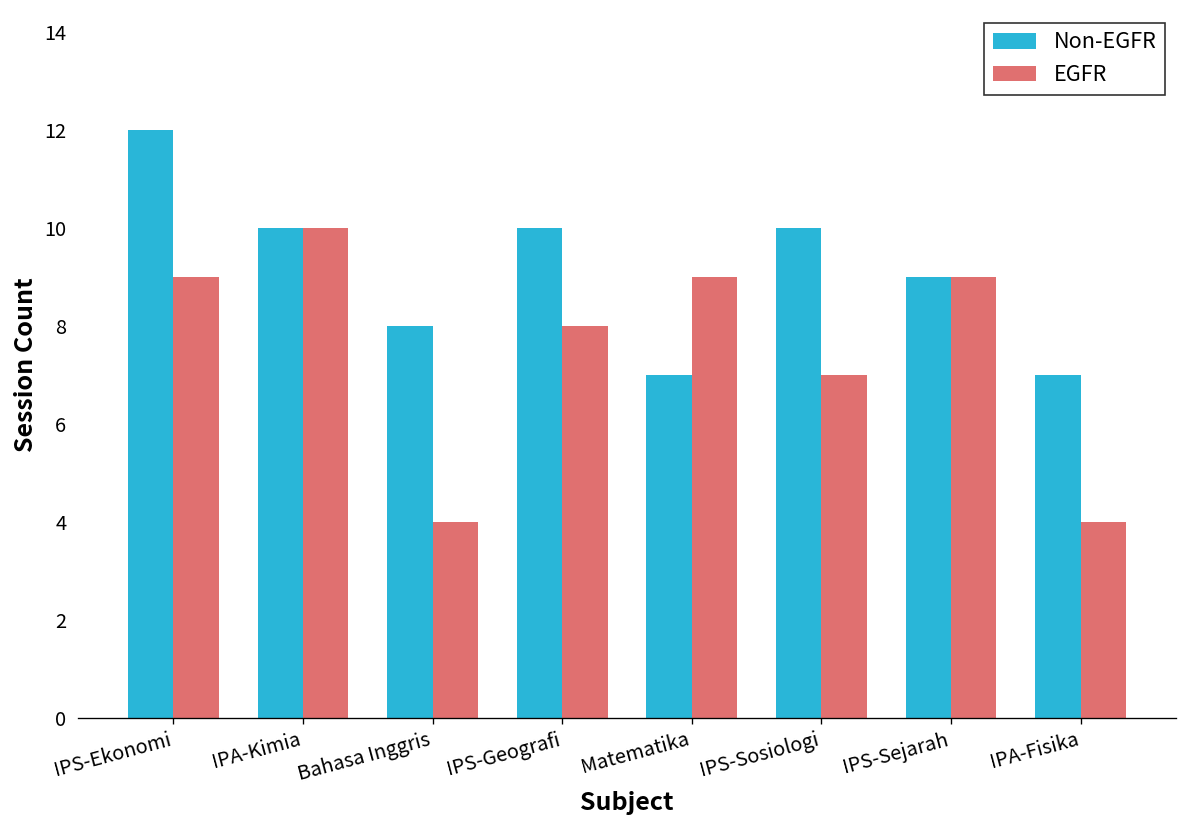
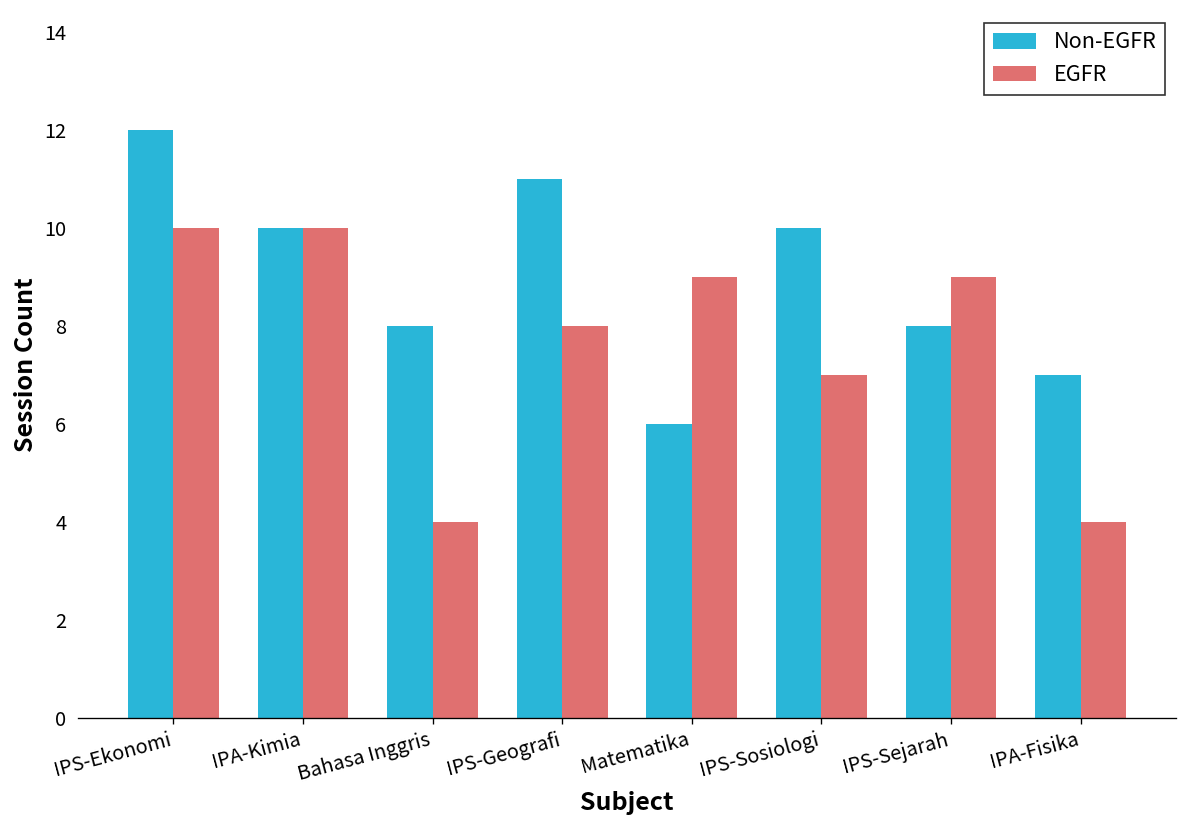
  {
    "Non-EGFR": {
      "IPS-Ekonomi": 12,
      "IPA-Kimia": 10,
      "Bahasa Inggris": 8,
-     "IPS-Geografi": 10,
-     "Matematika": 7,
+     "IPS-Geografi": 11,
+     "Matematika": 6,
      "IPS-Sosiologi": 10,
-     "IPS-Sejarah": 9,
+     "IPS-Sejarah": 8,
      "IPA-Fisika": 7
    },
    "EGFR": {
-     "IPS-Ekonomi": 9,
+     "IPS-Ekonomi": 10,
      "IPA-Kimia": 10,
      "Bahasa Inggris": 4,
      "IPS-Geografi": 8,
      "Matematika": 9,
      "IPS-Sosiologi": 7,
      "IPS-Sejarah": 9,
      "IPA-Fisika": 4
    }
  }
